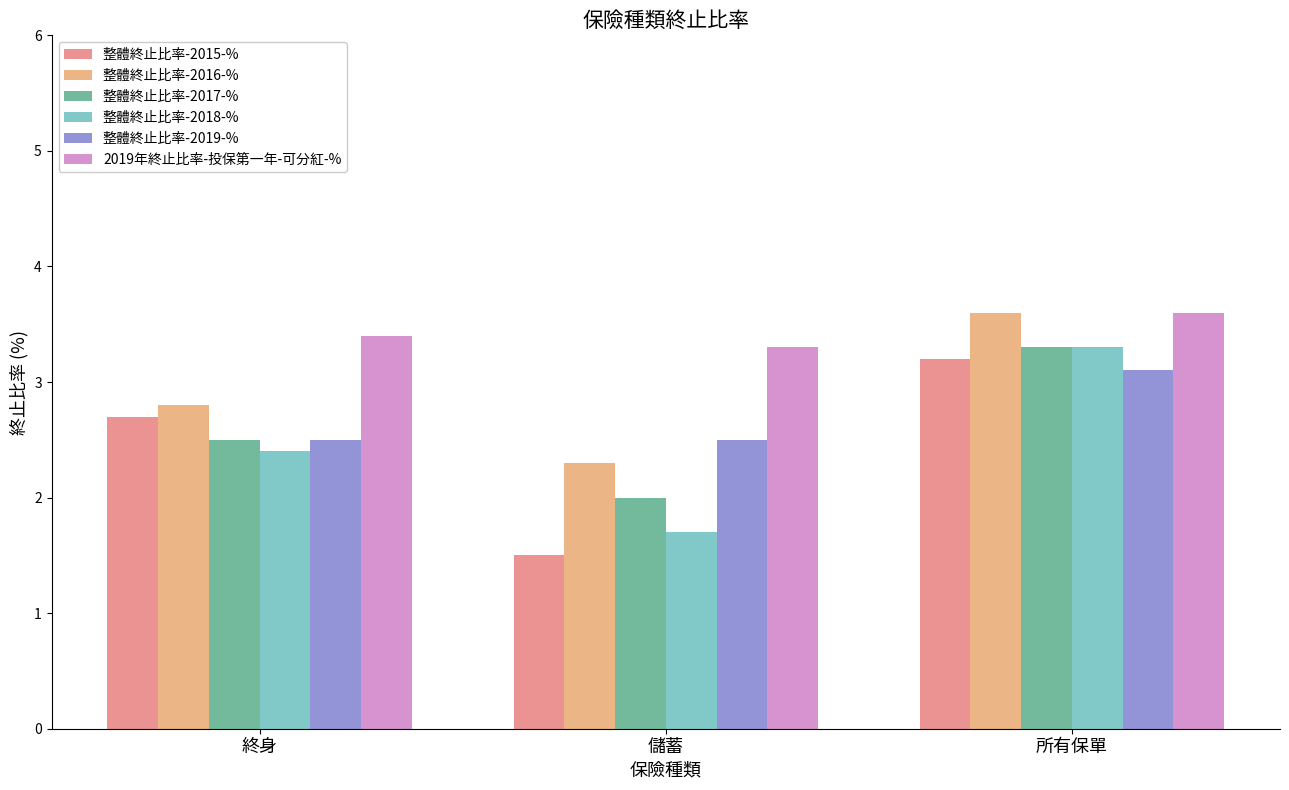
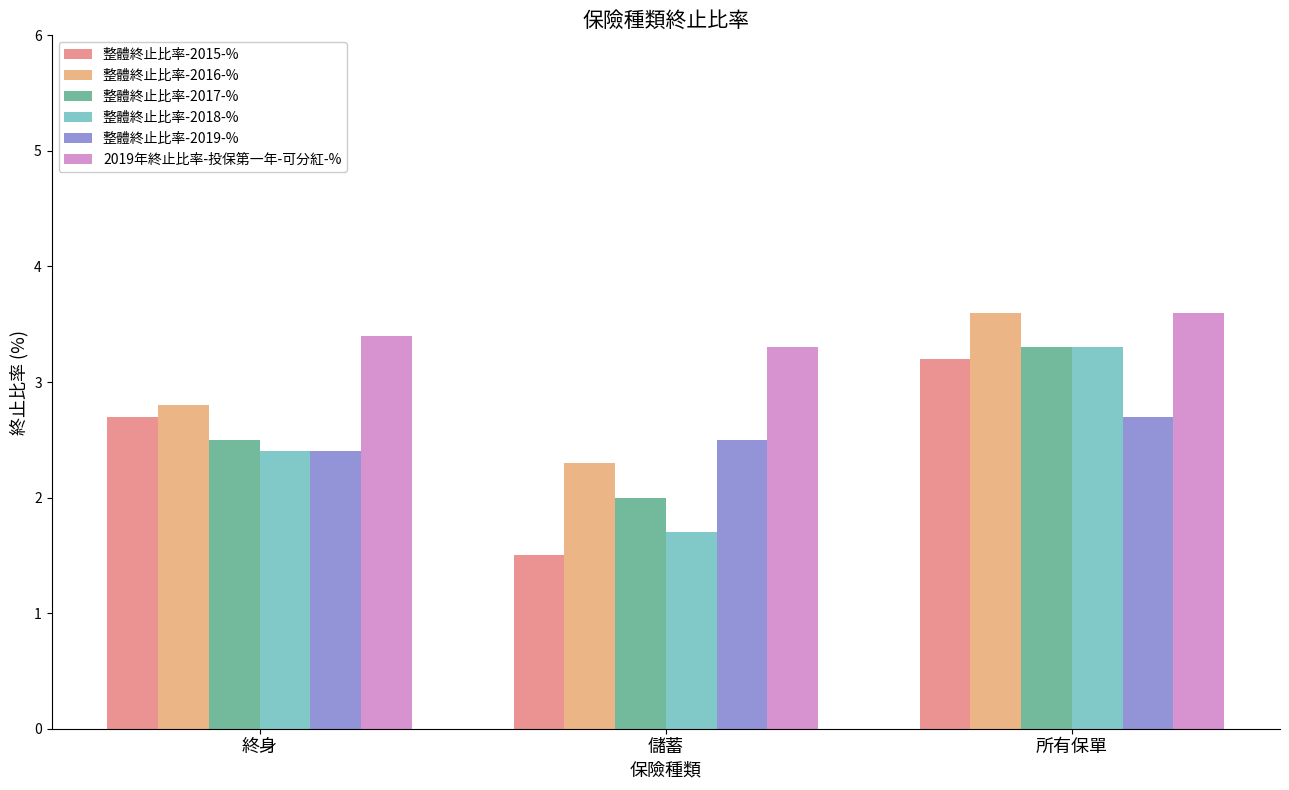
  {
    "整體終止比率-2019-%": {
-     "終身": 2.5,
+     "終身": 2.4,
      "儲蓄": 2.5,
-     "所有保單": 3.1
+     "所有保單": 2.7
    },
    "2019年終止比率-投保第一年-可分紅-%": {
      "終身": 3.4,
      "儲蓄": 3.3,
      "所有保單": 3.6
    }
  }
